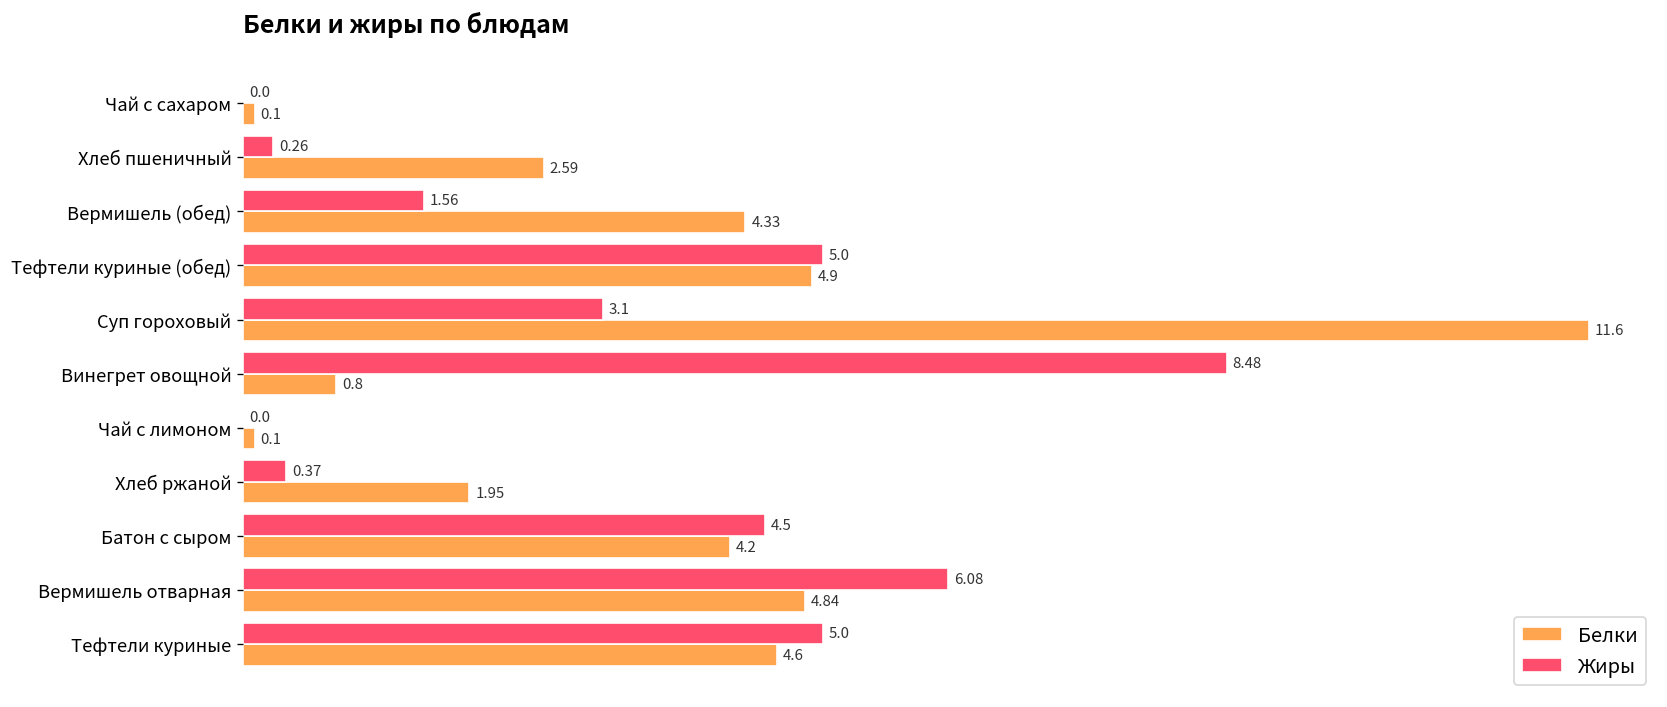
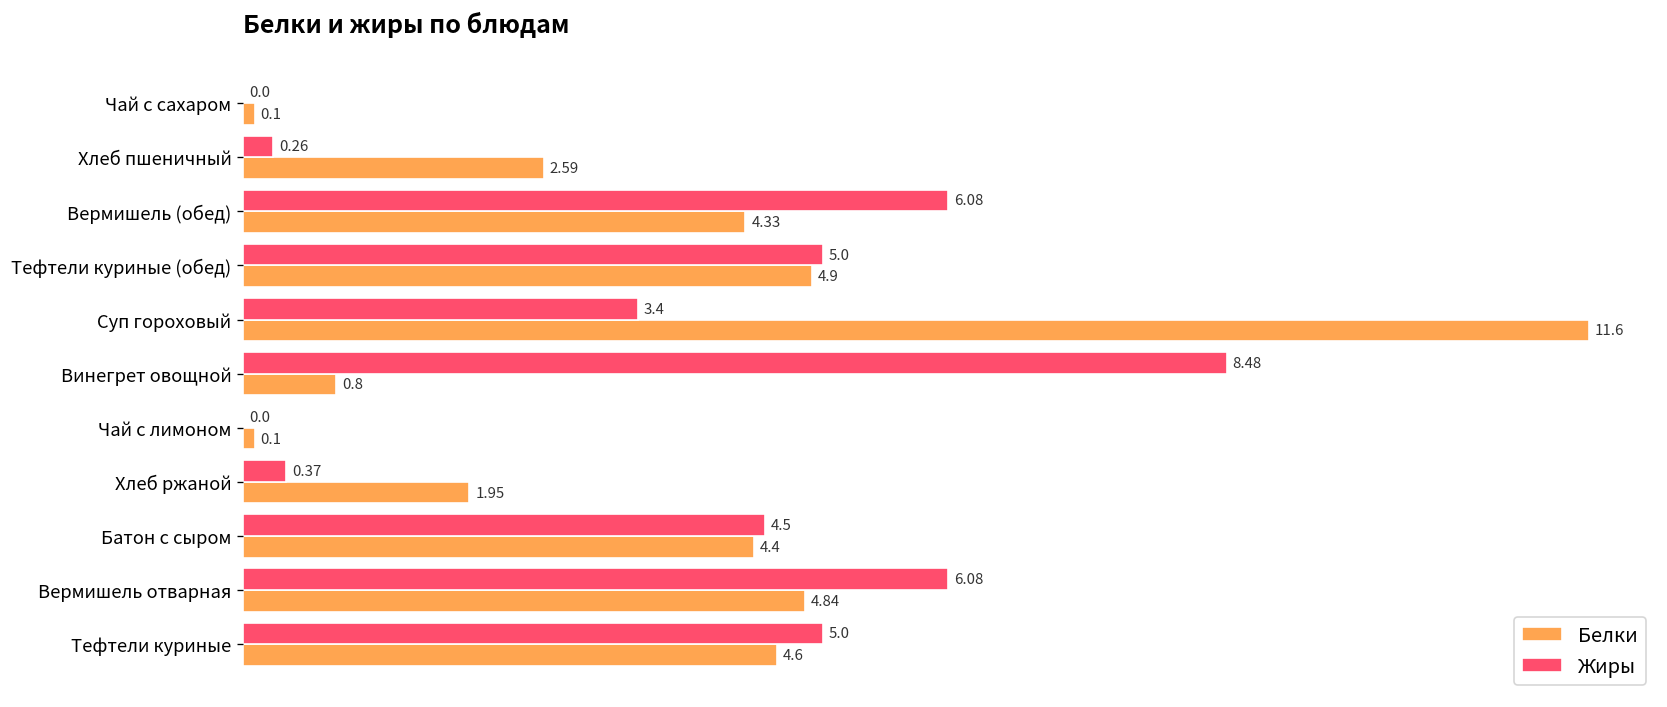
  {
    "Белки": {
      "Чай с сахаром": 0.1,
      "Хлеб пшеничный": 2.59,
      "Вермишель (обед)": 4.33,
      "Тефтели куриные (обед)": 4.9,
      "Суп гороховый": 11.6,
      "Винегрет овощной": 0.8,
      "Чай с лимоном": 0.1,
      "Хлеб ржаной": 1.95,
-     "Батон с сыром": 4.2,
+     "Батон с сыром": 4.4,
      "Вермишель отварная": 4.84,
      "Тефтели куриные": 4.6
    },
    "Жиры": {
      "Чай с сахаром": 0.0,
      "Хлеб пшеничный": 0.26,
-     "Вермишель (обед)": 1.56,
+     "Вермишель (обед)": 6.08,
      "Тефтели куриные (обед)": 5.0,
-     "Суп гороховый": 3.1,
+     "Суп гороховый": 3.4,
      "Винегрет овощной": 8.48,
      "Чай с лимоном": 0.0,
      "Хлеб ржаной": 0.37,
      "Батон с сыром": 4.5,
      "Вермишель отварная": 6.08,
      "Тефтели куриные": 5.0
    }
  }
